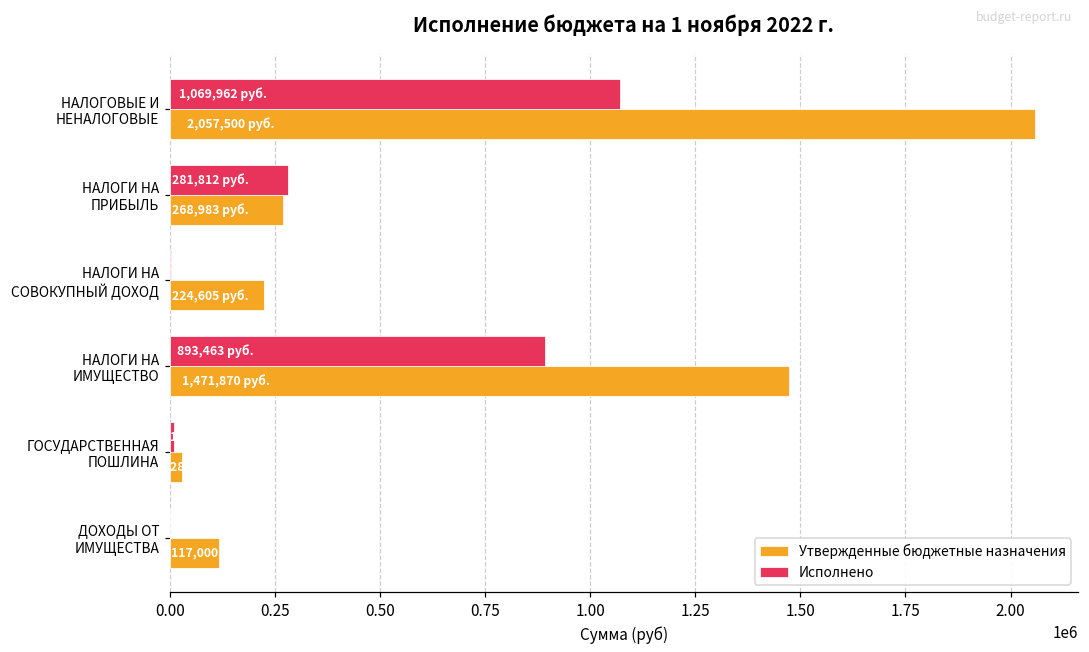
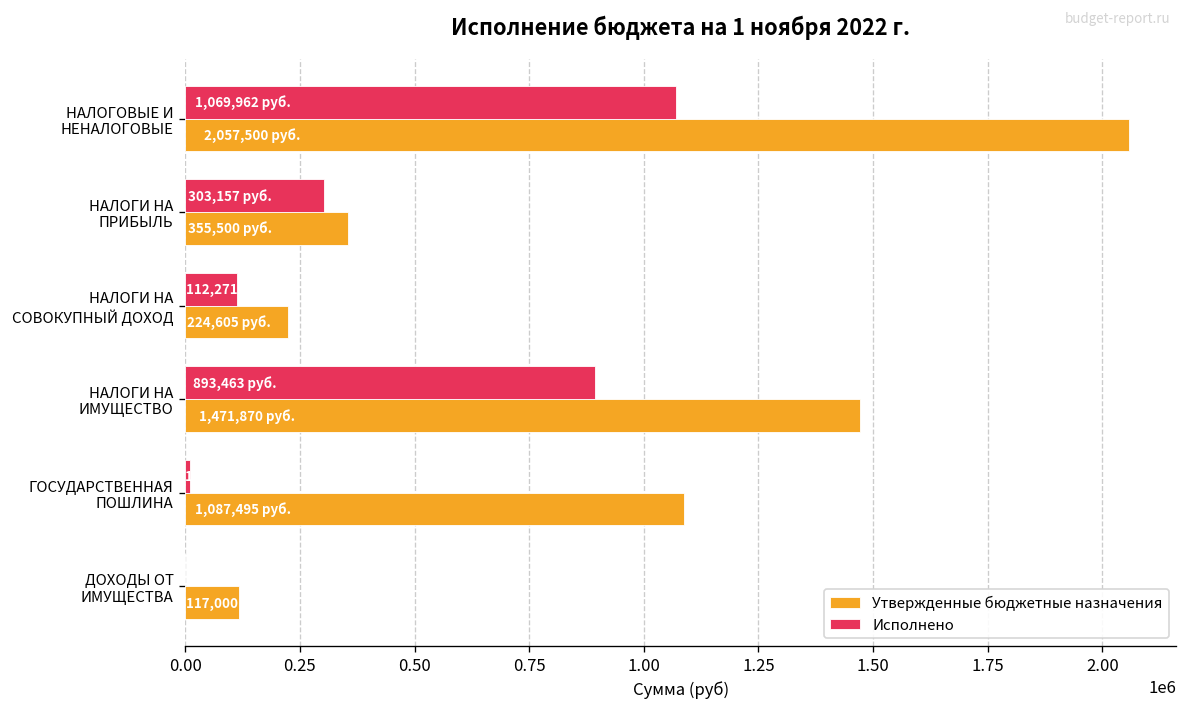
  {
    "Утвержденные бюджетные назначения": {
      "НАЛОГОВЫЕ И НЕНАЛОГОВЫЕ": "2,057,500",
-     "НАЛОГИ НА ПРИБЫЛЬ": "268,983",
+     "НАЛОГИ НА ПРИБЫЛЬ": "355,500",
      "НАЛОГИ НА СОВОКУПНЫЙ ДОХОД": "224,605",
      "НАЛОГИ НА ИМУЩЕСТВО": "1,471,870",
-     "ГОСУДАРСТВЕННАЯ ПОШЛИНА": "30000",
+     "ГОСУДАРСТВЕННАЯ ПОШЛИНА": "1090000",
      "ДОХОДЫ ОТ ИМУЩЕСТВА": "117,000"
    },
    "Исполнено": {
      "НАЛОГОВЫЕ И НЕНАЛОГОВЫЕ": "1,069,962",
-     "НАЛОГИ НА ПРИБЫЛЬ": "281,812",
-     "НАЛОГИ НА СОВОКУПНЫЙ ДОХОД": "0",
+     "НАЛОГИ НА ПРИБЫЛЬ": "303,157",
+     "НАЛОГИ НА СОВОКУПНЫЙ ДОХОД": "110000",
      "НАЛОГИ НА ИМУЩЕСТВО": "893,463"
    }
  }
